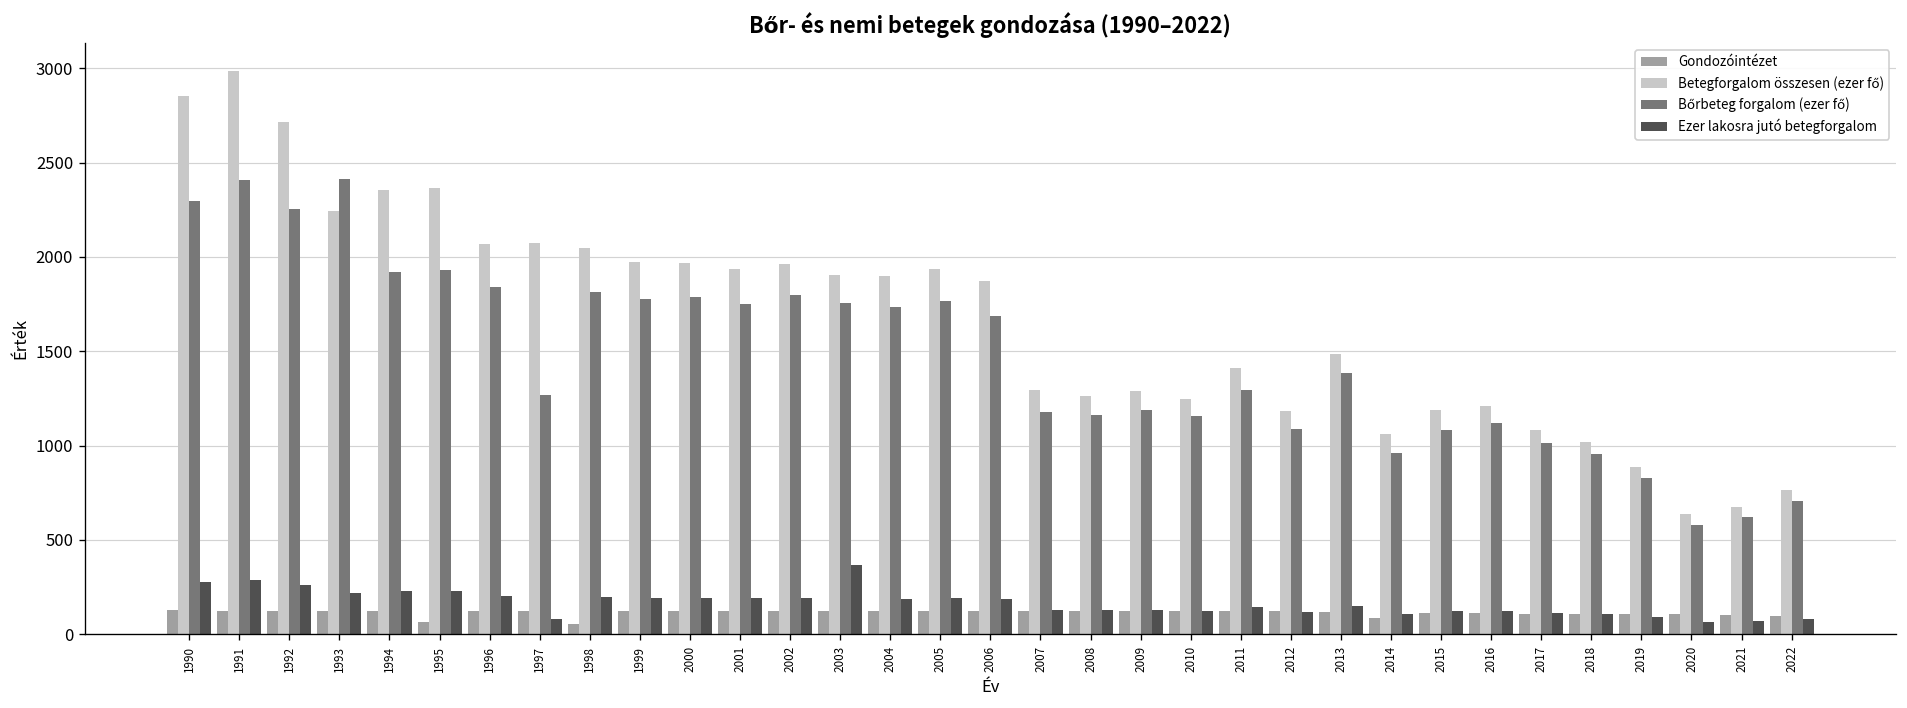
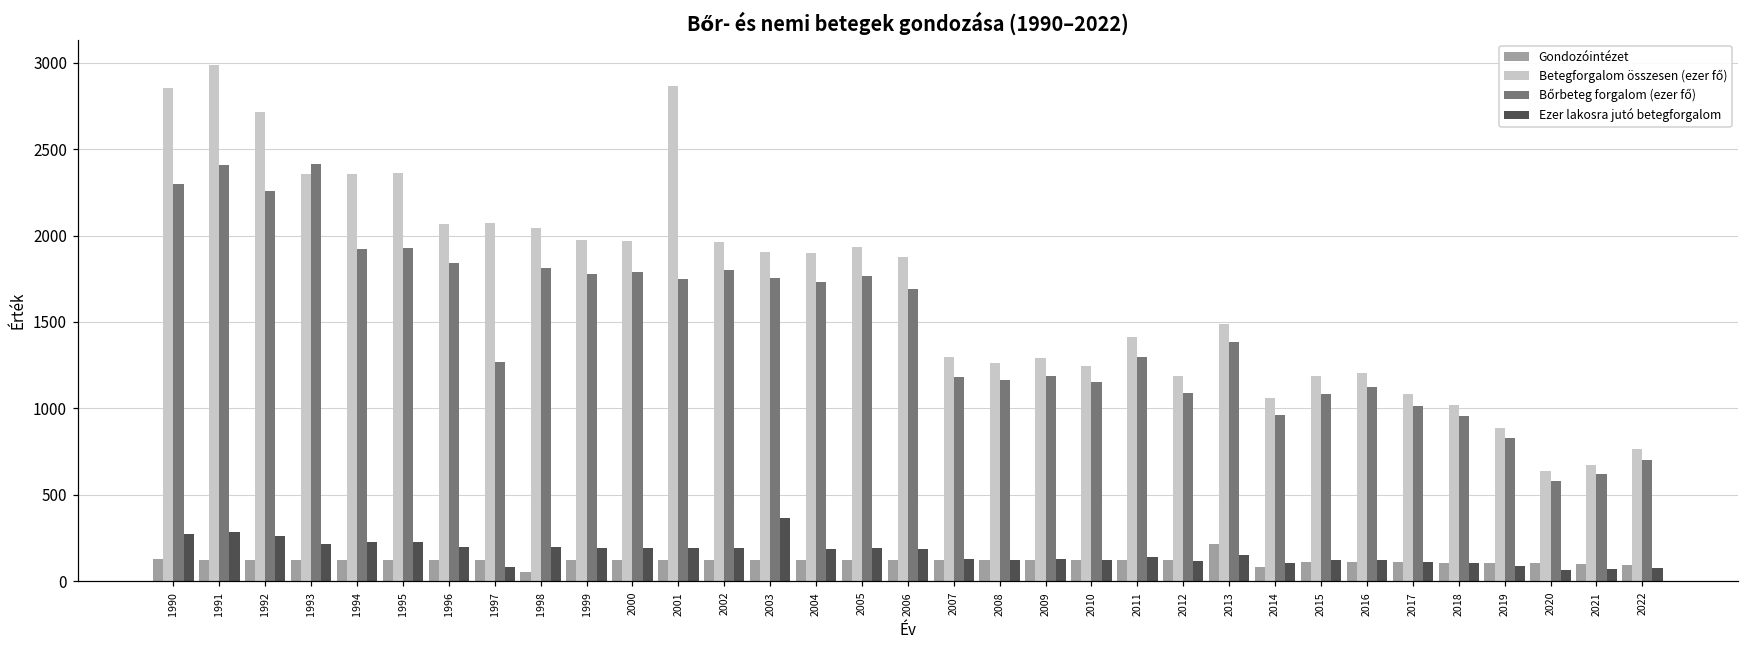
  {
    "Gondozóintézet": {
      "1990": 130,
      "1991": 120,
      "1992": 120,
      "1993": 120,
      "1994": 130,
-     "1995": 70,
+     "1995": 120,
      "1996": 120,
      "1997": 120,
      "1998": 50,
      "1999": 120,
      "2000": 120,
      "2001": 120,
      "2002": 120,
      "2003": 130,
      "2004": 130,
      "2005": 130,
      "2006": 130,
      "2007": 130,
      "2008": 130,
      "2009": 130,
      "2010": 130,
      "2011": 130,
      "2012": 130,
-     "2013": 120,
+     "2013": 220,
      "2014": 90,
      "2015": 110,
      "2016": 110,
      "2017": 110,
      "2018": 110,
      "2019": 110,
      "2020": 110,
      "2021": 100,
      "2022": 100
    },
    "Betegforgalom összesen (ezer fő)": {
      "1990": 2850,
      "1991": 2980,
      "1992": 2720,
-     "1993": 2250,
+     "1993": 2360,
      "1994": 2350,
      "1995": 2360,
      "1996": 2070,
      "1997": 2070,
      "1998": 2050,
      "1999": 1970,
      "2000": 1970,
-     "2001": 1940,
+     "2001": 2860,
      "2002": 1970,
      "2003": 1900,
      "2004": 1900,
      "2005": 1940,
      "2006": 1880,
      "2007": 1300,
      "2008": 1260,
      "2009": 1290,
      "2010": 1250,
      "2011": 1410,
      "2012": 1190,
      "2013": 1490,
      "2014": 1060,
      "2015": 1190,
      "2016": 1210,
      "2017": 1090,
      "2018": 1020,
      "2019": 890,
      "2020": 640,
      "2021": 670,
      "2022": 770
    },
    "Bőrbeteg forgalom (ezer fő)": {
      "1990": 2300,
      "1991": 2410,
      "1992": 2260,
      "1993": 2420,
      "1994": 1920,
      "1995": 1930,
      "1996": 1840,
      "1997": 1270,
      "1998": 1820,
      "1999": 1780,
      "2000": 1790,
      "2001": 1750,
      "2002": 1800,
      "2003": 1760,
      "2004": 1730,
      "2005": 1760,
      "2006": 1690,
      "2007": 1180,
      "2008": 1160,
      "2009": 1190,
      "2010": 1150,
      "2011": 1300,
      "2012": 1090,
      "2013": 1390,
      "2014": 960,
      "2015": 1080,
      "2016": 1120,
      "2017": 1010,
      "2018": 960,
      "2019": 830,
      "2020": 580,
      "2021": 620,
      "2022": 700
    },
    "Ezer lakosra jutó betegforgalom": {
      "1990": 270,
      "1991": 290,
      "1992": 260,
      "1993": 220,
      "1994": 230,
      "1995": 230,
      "1996": 200,
      "1997": 80,
      "1998": 200,
      "1999": 190,
      "2000": 190,
      "2001": 190,
      "2002": 190,
      "2003": 370,
      "2004": 190,
      "2005": 190,
      "2006": 190,
      "2007": 130,
      "2008": 130,
      "2009": 130,
      "2010": 120,
      "2011": 140,
      "2012": 120,
      "2013": 150,
      "2014": 110,
      "2015": 120,
      "2016": 120,
      "2017": 110,
      "2018": 100,
      "2019": 90,
      "2020": 70,
      "2021": 70,
      "2022": 80
    }
  }
